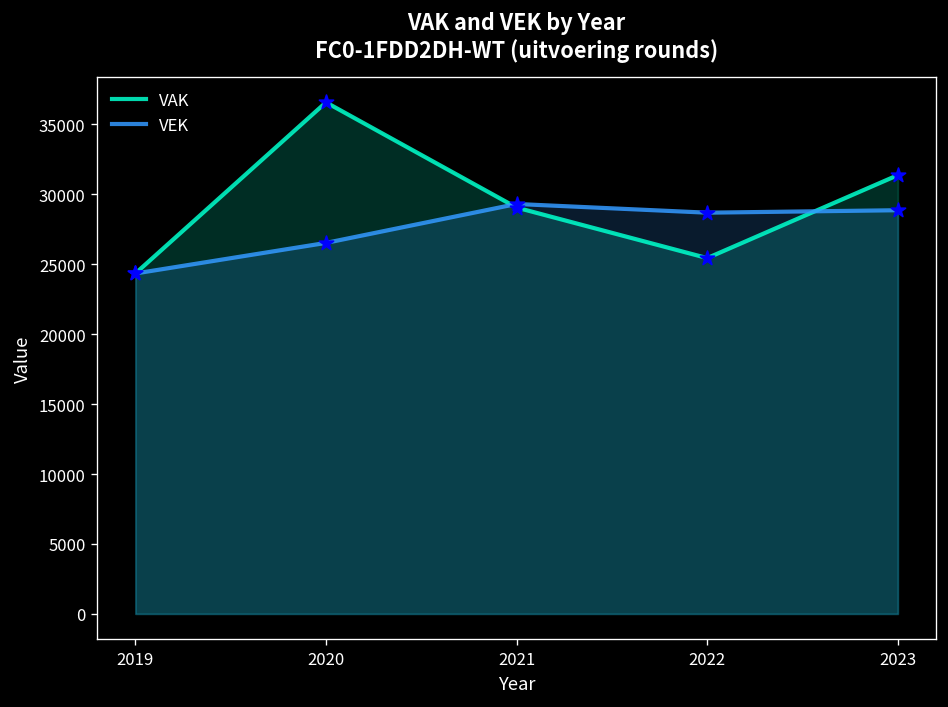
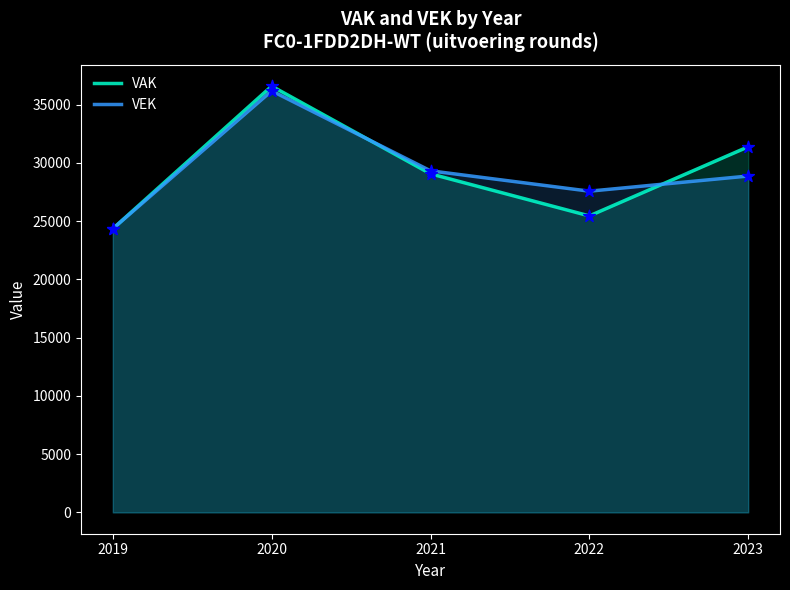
  {
    "VAK": {
      "2020": 36600,
      "2021": 29100,
      "2022": 25400,
      "2023": 31400
    },
    "VEK": {
-     "2020": 26500,
+     "2020": 36200,
      "2021": 29300,
-     "2022": 28700,
+     "2022": 27600,
      "2023": 28900
    }
  }
